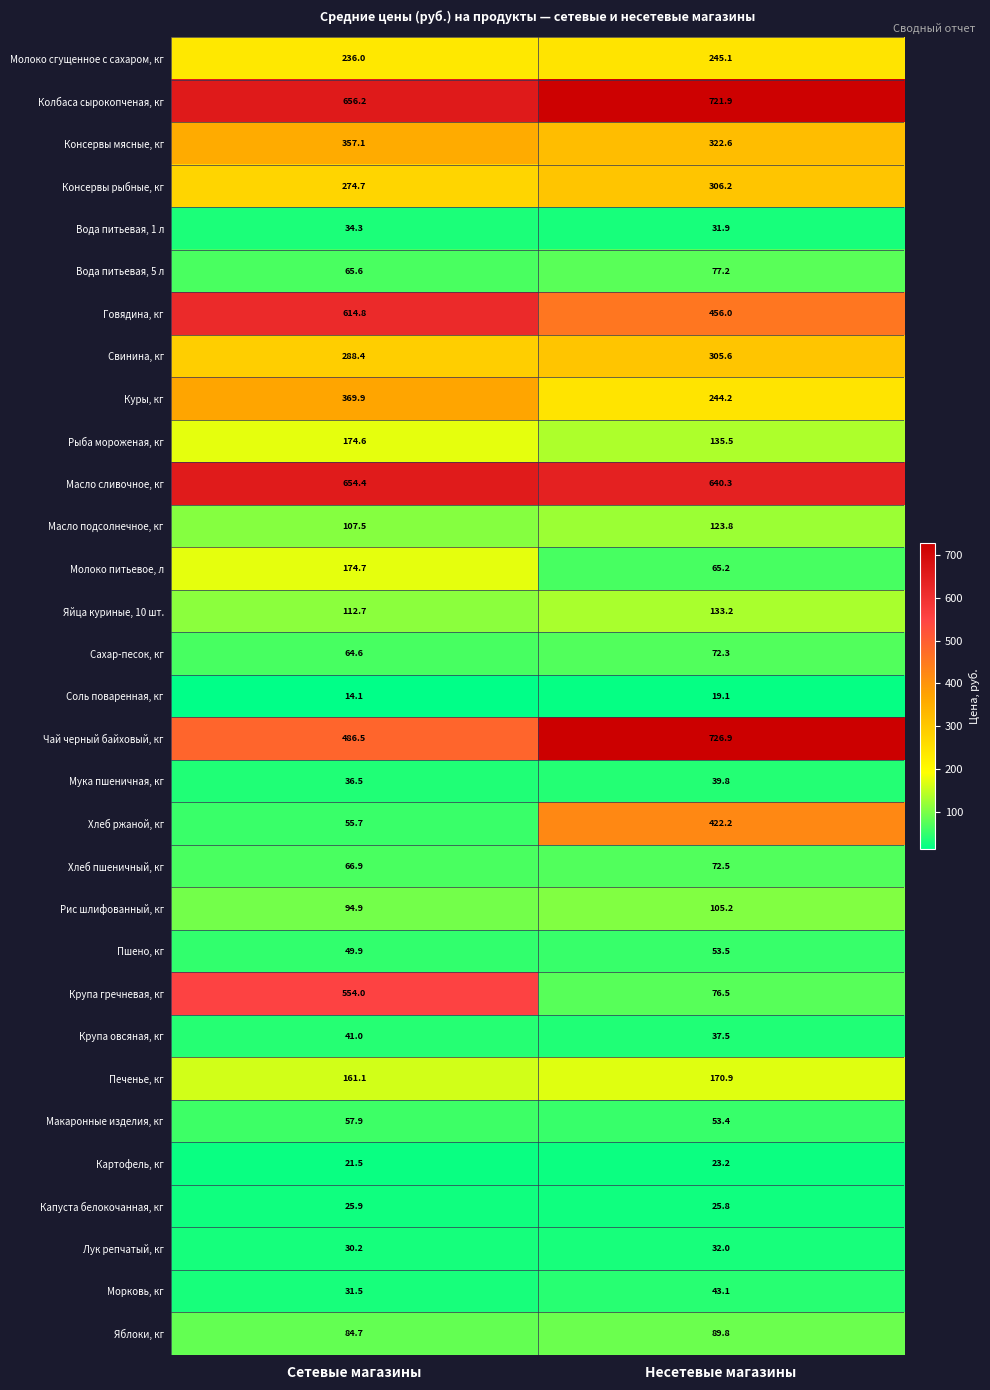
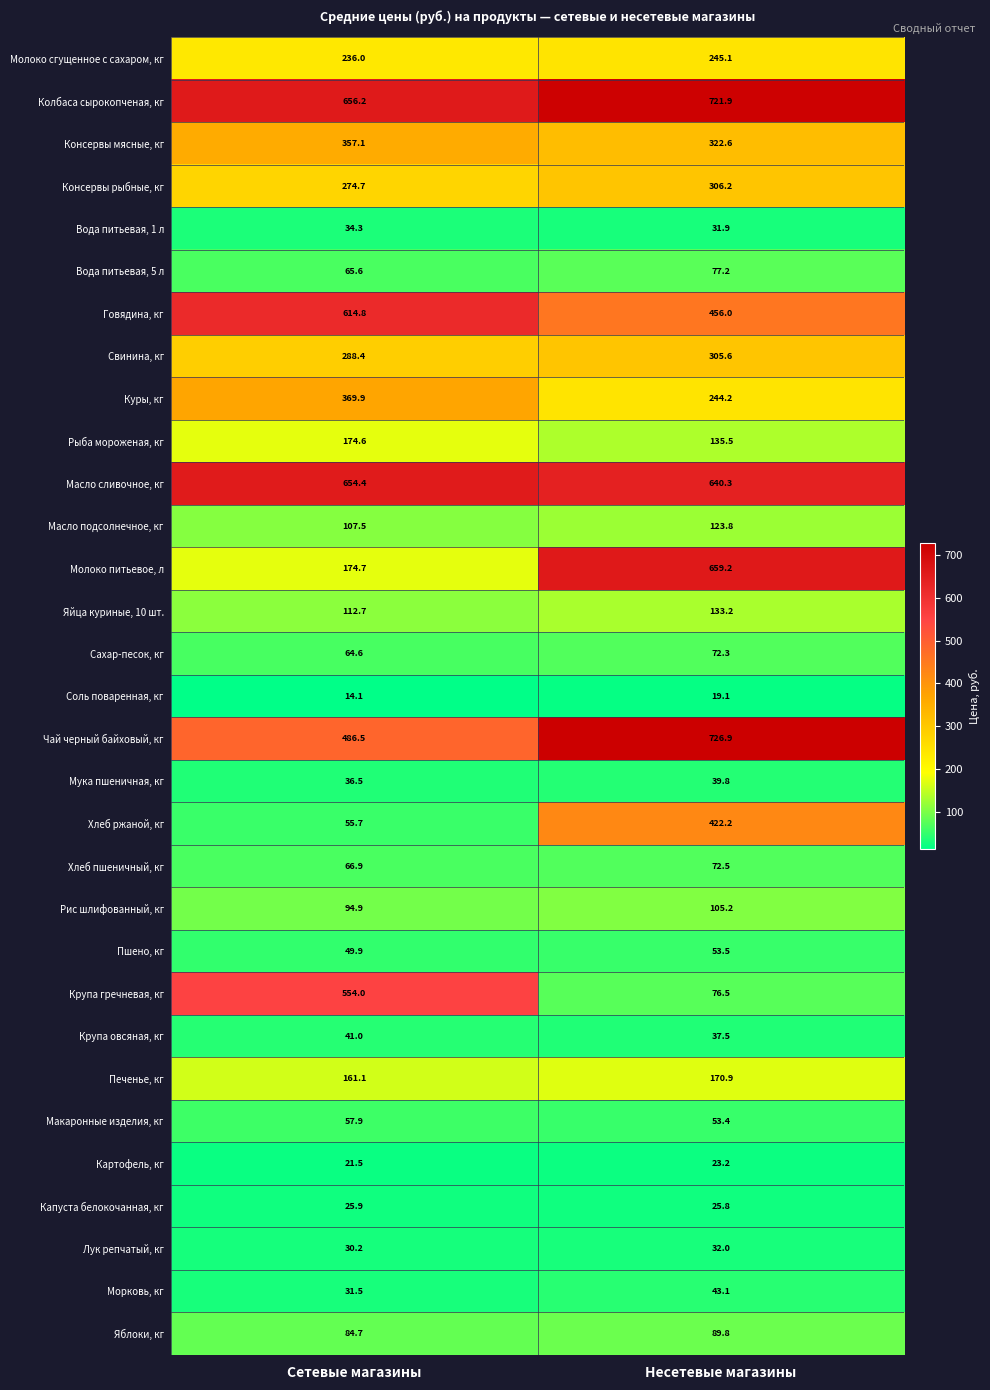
  {
    "Молоко сгущенное с сахаром, кг": {
      "Сетевые магазины": 236.0,
      "Несетевые магазины": 245.1
    },
    "Колбаса сырокопченая, кг": {
      "Сетевые магазины": 656.2,
      "Несетевые магазины": 721.9
    },
    "Консервы мясные, кг": {
      "Сетевые магазины": 357.1,
      "Несетевые магазины": 322.6
    },
    "Консервы рыбные, кг": {
      "Сетевые магазины": 274.7,
      "Несетевые магазины": 306.2
    },
    "Вода питьевая, 1 л": {
      "Сетевые магазины": 34.3,
      "Несетевые магазины": 31.9
    },
    "Вода питьевая, 5 л": {
      "Сетевые магазины": 65.6,
      "Несетевые магазины": 77.2
    },
    "Говядина, кг": {
      "Сетевые магазины": 614.8,
      "Несетевые магазины": 456.0
    },
    "Свинина, кг": {
      "Сетевые магазины": 288.4,
      "Несетевые магазины": 305.6
    },
    "Куры, кг": {
      "Сетевые магазины": 369.9,
      "Несетевые магазины": 244.2
    },
    "Рыба мороженая, кг": {
      "Сетевые магазины": 174.6,
      "Несетевые магазины": 135.5
    },
    "Масло сливочное, кг": {
      "Сетевые магазины": 654.4,
      "Несетевые магазины": 640.3
    },
    "Масло подсолнечное, кг": {
      "Сетевые магазины": 107.5,
      "Несетевые магазины": 123.8
    },
    "Молоко питьевое, л": {
      "Сетевые магазины": 174.7,
-     "Несетевые магазины": 65.2
+     "Несетевые магазины": 659.2
    },
    "Яйца куриные, 10 шт.": {
      "Сетевые магазины": 112.7,
      "Несетевые магазины": 133.2
    },
    "Сахар-песок, кг": {
      "Сетевые магазины": 64.6,
      "Несетевые магазины": 72.3
    },
    "Соль поваренная, кг": {
      "Сетевые магазины": 14.1,
      "Несетевые магазины": 19.1
    },
    "Чай черный байховый, кг": {
      "Сетевые магазины": 486.5,
      "Несетевые магазины": 726.9
    },
    "Мука пшеничная, кг": {
      "Сетевые магазины": 36.5,
      "Несетевые магазины": 39.8
    },
    "Хлеб ржаной, кг": {
      "Сетевые магазины": 55.7,
      "Несетевые магазины": 422.2
    },
    "Хлеб пшеничный, кг": {
      "Сетевые магазины": 66.9,
      "Несетевые магазины": 72.5
    },
    "Рис шлифованный, кг": {
      "Сетевые магазины": 94.9,
      "Несетевые магазины": 105.2
    },
    "Пшено, кг": {
      "Сетевые магазины": 49.9,
      "Несетевые магазины": 53.5
    },
    "Крупа гречневая, кг": {
      "Сетевые магазины": 554.0,
      "Несетевые магазины": 76.5
    },
    "Крупа овсяная, кг": {
      "Сетевые магазины": 41.0,
      "Несетевые магазины": 37.5
    },
    "Печенье, кг": {
      "Сетевые магазины": 161.1,
      "Несетевые магазины": 170.9
    },
    "Макаронные изделия, кг": {
      "Сетевые магазины": 57.9,
      "Несетевые магазины": 53.4
    },
    "Картофель, кг": {
      "Сетевые магазины": 21.5,
      "Несетевые магазины": 23.2
    },
    "Капуста белокочанная, кг": {
      "Сетевые магазины": 25.9,
      "Несетевые магазины": 25.8
    },
    "Лук репчатый, кг": {
      "Сетевые магазины": 30.2,
      "Несетевые магазины": 32.0
    },
    "Морковь, кг": {
      "Сетевые магазины": 31.5,
      "Несетевые магазины": 43.1
    },
    "Яблоки, кг": {
      "Сетевые магазины": 84.7,
      "Несетевые магазины": 89.8
    }
  }
